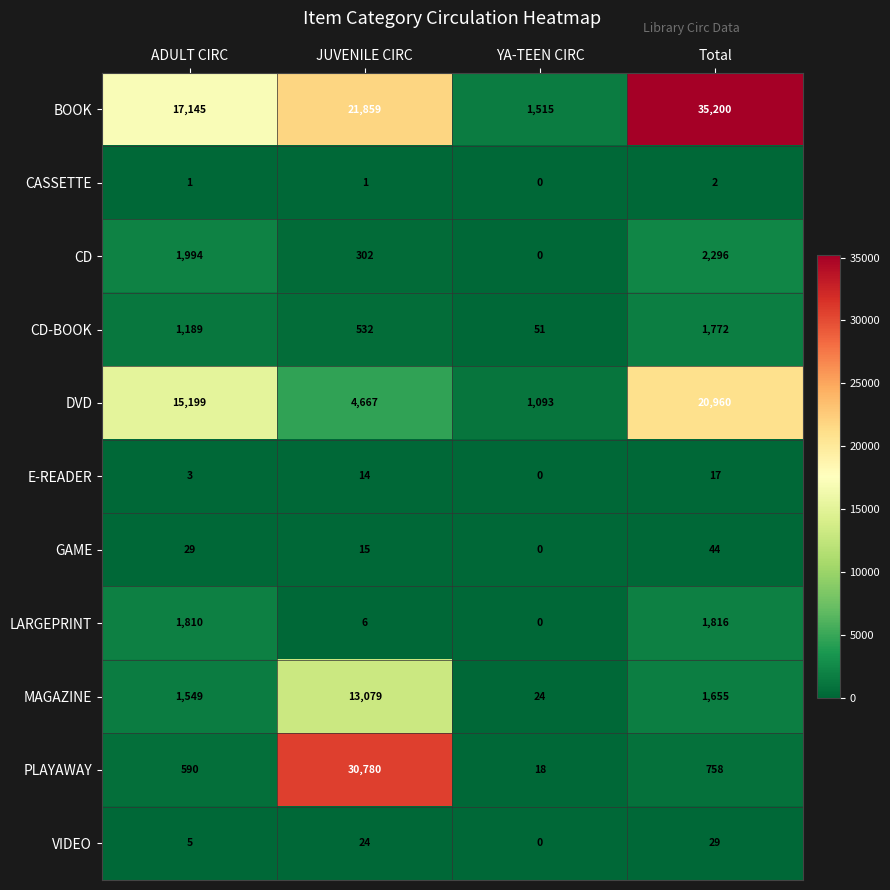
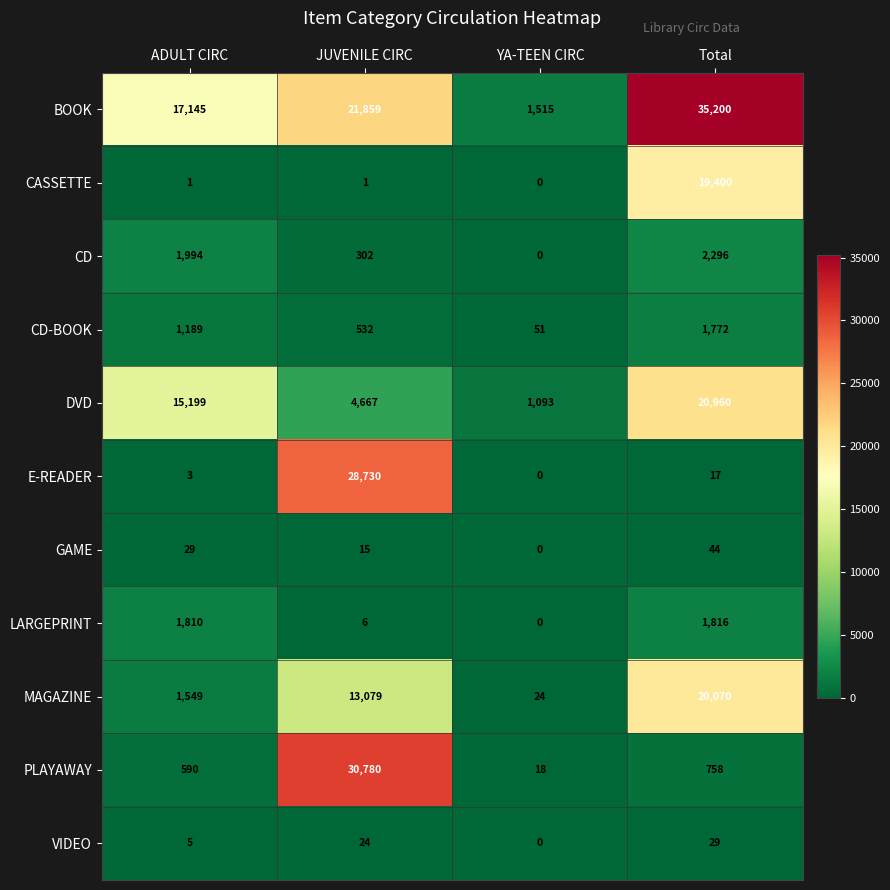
  {
    "BOOK": {
      "ADULT CIRC": "17,145",
      "JUVENILE CIRC": "21,859",
      "YA-TEEN CIRC": "1,515",
      "Total": "35,200"
    },
    "CASSETTE": {
      "ADULT CIRC": "1",
      "JUVENILE CIRC": "1",
      "YA-TEEN CIRC": "0",
-     "Total": "2"
+     "Total": "19,400"
    },
    "CD": {
      "ADULT CIRC": "1,994",
      "JUVENILE CIRC": "302",
      "YA-TEEN CIRC": "0",
      "Total": "2,296"
    },
    "CD-BOOK": {
      "ADULT CIRC": "1,189",
      "JUVENILE CIRC": "532",
      "YA-TEEN CIRC": "51",
      "Total": "1,772"
    },
    "DVD": {
      "ADULT CIRC": "15,199",
      "JUVENILE CIRC": "4,667",
      "YA-TEEN CIRC": "1,093",
      "Total": "20,960"
    },
    "E-READER": {
      "ADULT CIRC": "3",
-     "JUVENILE CIRC": "14",
+     "JUVENILE CIRC": "28,730",
      "YA-TEEN CIRC": "0",
      "Total": "17"
    },
    "GAME": {
      "ADULT CIRC": "29",
      "JUVENILE CIRC": "15",
      "YA-TEEN CIRC": "0",
      "Total": "44"
    },
    "LARGEPRINT": {
      "ADULT CIRC": "1,810",
      "JUVENILE CIRC": "6",
      "YA-TEEN CIRC": "0",
      "Total": "1,816"
    },
    "MAGAZINE": {
      "ADULT CIRC": "1,549",
      "JUVENILE CIRC": "13,079",
      "YA-TEEN CIRC": "24",
-     "Total": "1,655"
+     "Total": "20,070"
    },
    "PLAYAWAY": {
      "ADULT CIRC": "590",
      "JUVENILE CIRC": "30,780",
      "YA-TEEN CIRC": "18",
      "Total": "758"
    },
    "VIDEO": {
      "ADULT CIRC": "5",
      "JUVENILE CIRC": "24",
      "YA-TEEN CIRC": "0",
      "Total": "29"
    }
  }
